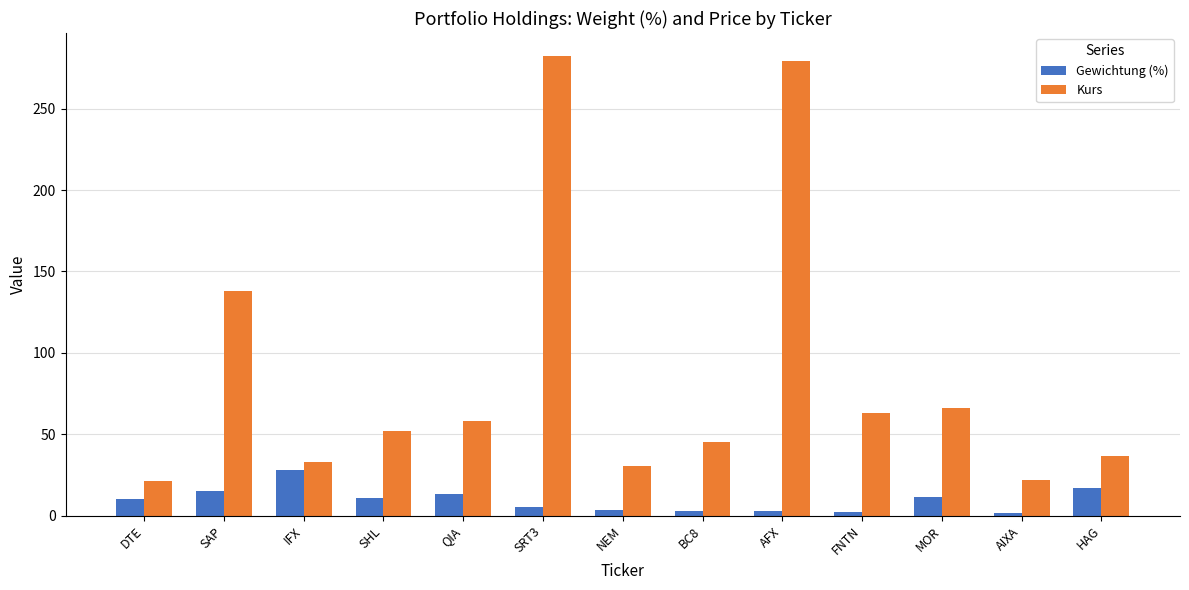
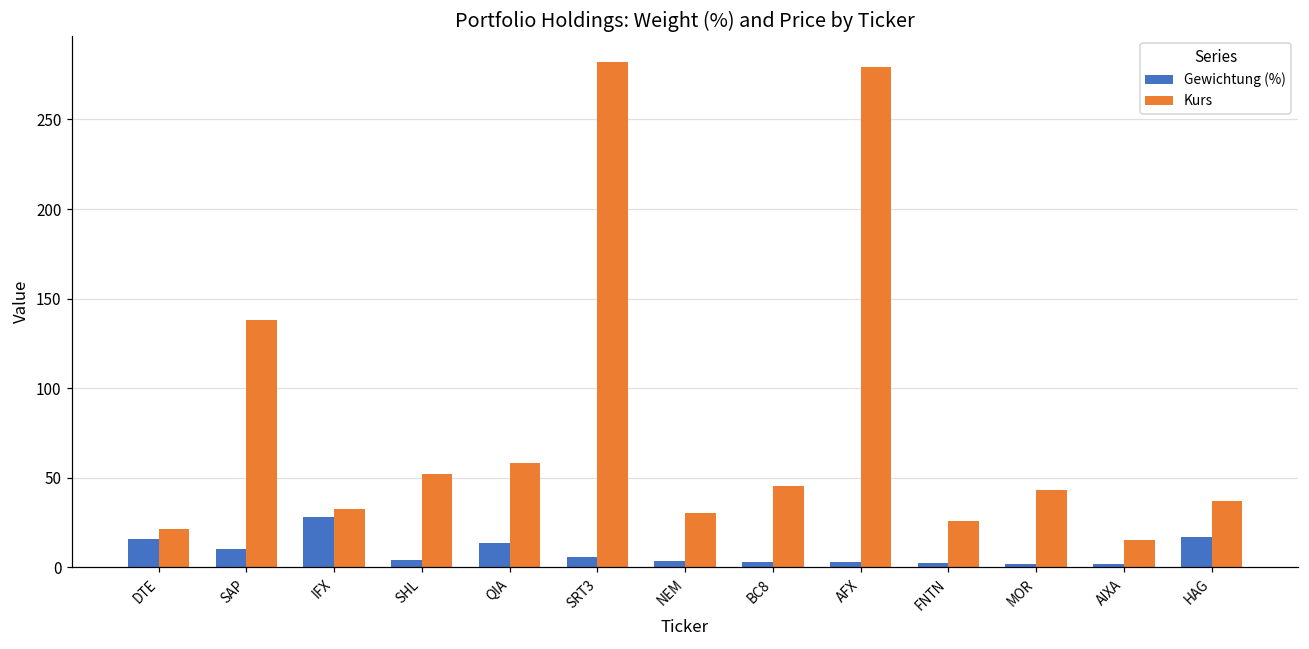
  {
    "Gewichtung (%)": {
-     "DTE": 11,
-     "SAP": 15,
+     "DTE": 16,
+     "SAP": 10,
      "IFX": 28,
-     "SHL": 11,
+     "SHL": 4,
      "QIA": 14,
      "SRT3": 5,
      "NEM": 4,
      "BC8": 3,
      "AFX": 3,
      "FNTN": 2,
-     "MOR": 12,
+     "MOR": 2,
      "AIXA": 2,
      "HAG": 17
    },
    "Kurs": {
      "DTE": 21,
      "SAP": 138,
      "IFX": 33,
      "SHL": 52,
      "QIA": 58,
      "SRT3": 282,
      "NEM": 30,
      "BC8": 45,
      "AFX": 279,
-     "FNTN": 63,
-     "MOR": 66,
-     "AIXA": 22,
+     "FNTN": 26,
+     "MOR": 43,
+     "AIXA": 15,
      "HAG": 37
    }
  }
